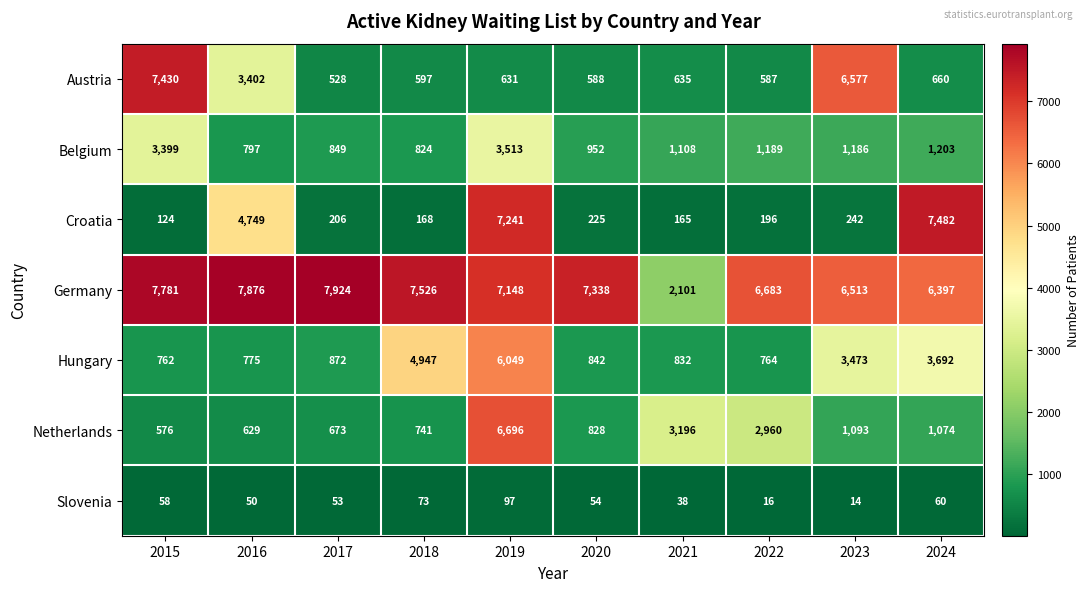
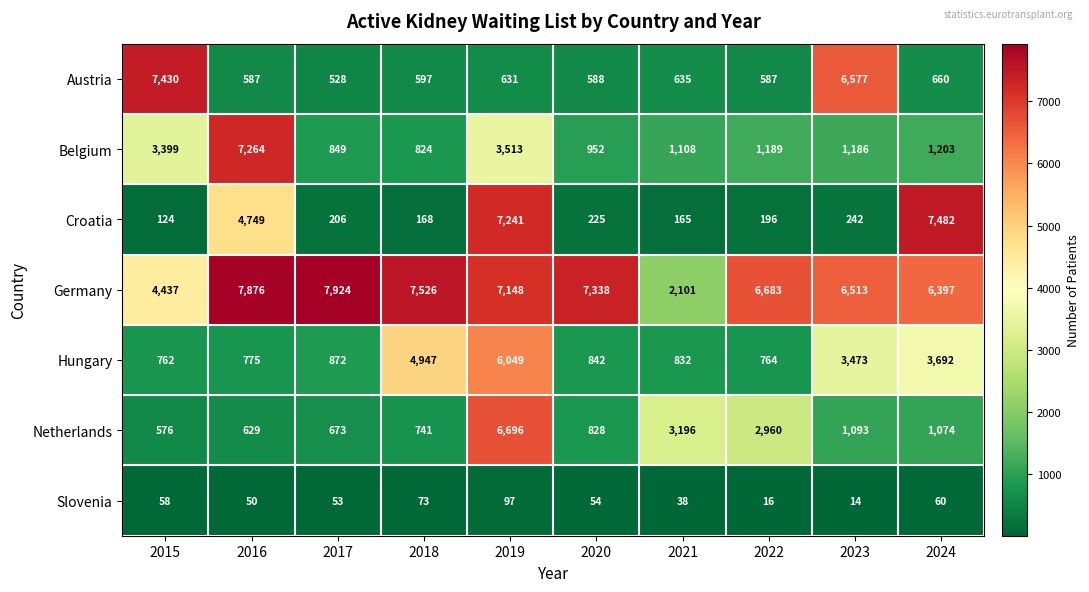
  {
    "Austria": {
      "2015": "7,430",
-     "2016": "3,402",
+     "2016": "587",
      "2017": "528",
      "2018": "597",
      "2019": "631",
      "2020": "588",
      "2021": "635",
      "2022": "587",
      "2023": "6,577",
      "2024": "660"
    },
    "Belgium": {
      "2015": "3,399",
-     "2016": "797",
+     "2016": "7,264",
      "2017": "849",
      "2018": "824",
      "2019": "3,513",
      "2020": "952",
      "2021": "1,108",
      "2022": "1,189",
      "2023": "1,186",
      "2024": "1,203"
    },
    "Croatia": {
      "2015": "124",
      "2016": "4,749",
      "2017": "206",
      "2018": "168",
      "2019": "7,241",
      "2020": "225",
      "2021": "165",
      "2022": "196",
      "2023": "242",
      "2024": "7,482"
    },
    "Germany": {
-     "2015": "7,781",
+     "2015": "4,437",
      "2016": "7,876",
      "2017": "7,924",
      "2018": "7,526",
      "2019": "7,148",
      "2020": "7,338",
      "2021": "2,101",
      "2022": "6,683",
      "2023": "6,513",
      "2024": "6,397"
    },
    "Hungary": {
      "2015": "762",
      "2016": "775",
      "2017": "872",
      "2018": "4,947",
      "2019": "6,049",
      "2020": "842",
      "2021": "832",
      "2022": "764",
      "2023": "3,473",
      "2024": "3,692"
    },
    "Netherlands": {
      "2015": "576",
      "2016": "629",
      "2017": "673",
      "2018": "741",
      "2019": "6,696",
      "2020": "828",
      "2021": "3,196",
      "2022": "2,960",
      "2023": "1,093",
      "2024": "1,074"
    },
    "Slovenia": {
      "2015": "58",
      "2016": "50",
      "2017": "53",
      "2018": "73",
      "2019": "97",
      "2020": "54",
      "2021": "38",
      "2022": "16",
      "2023": "14",
      "2024": "60"
    }
  }
